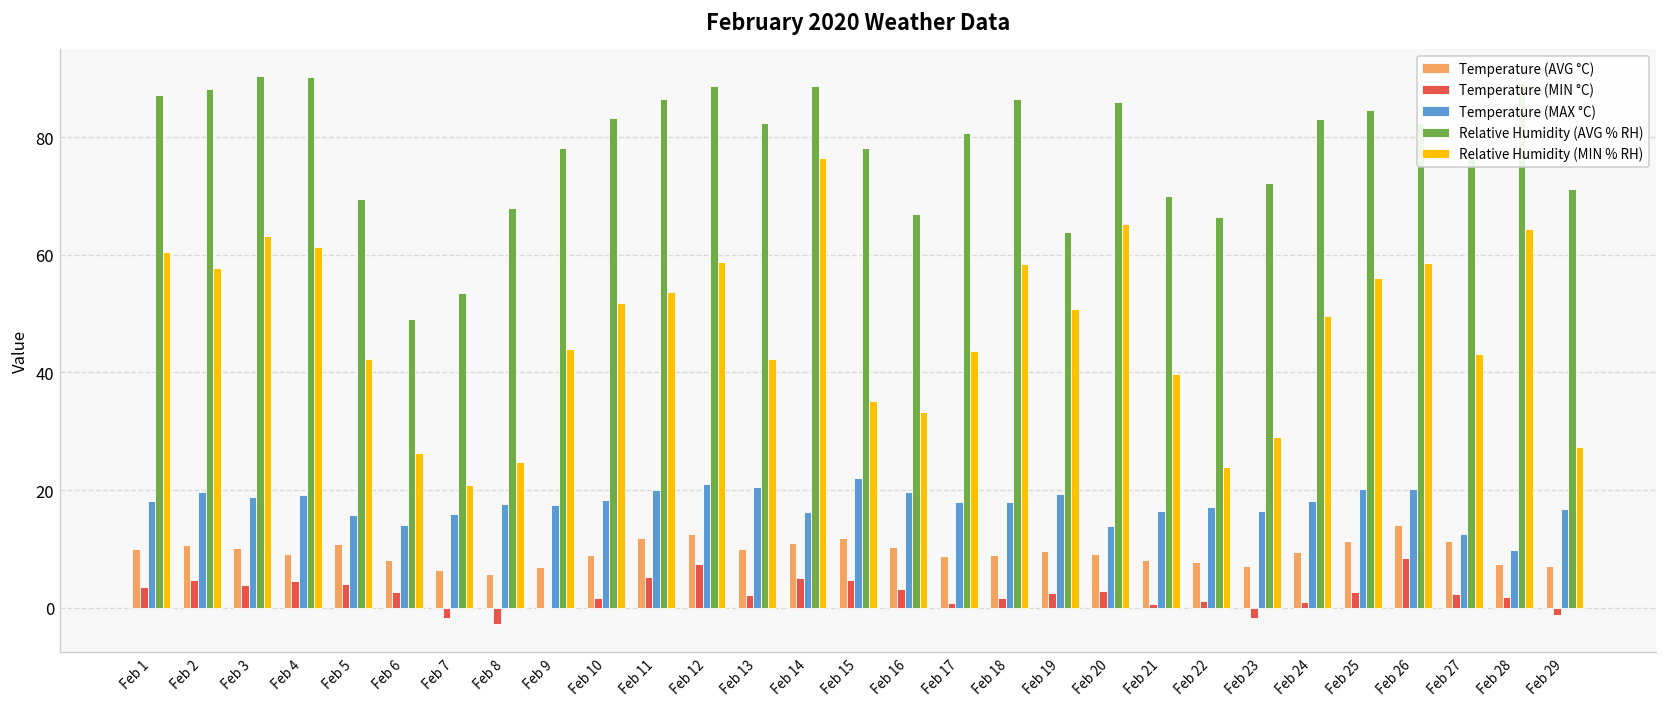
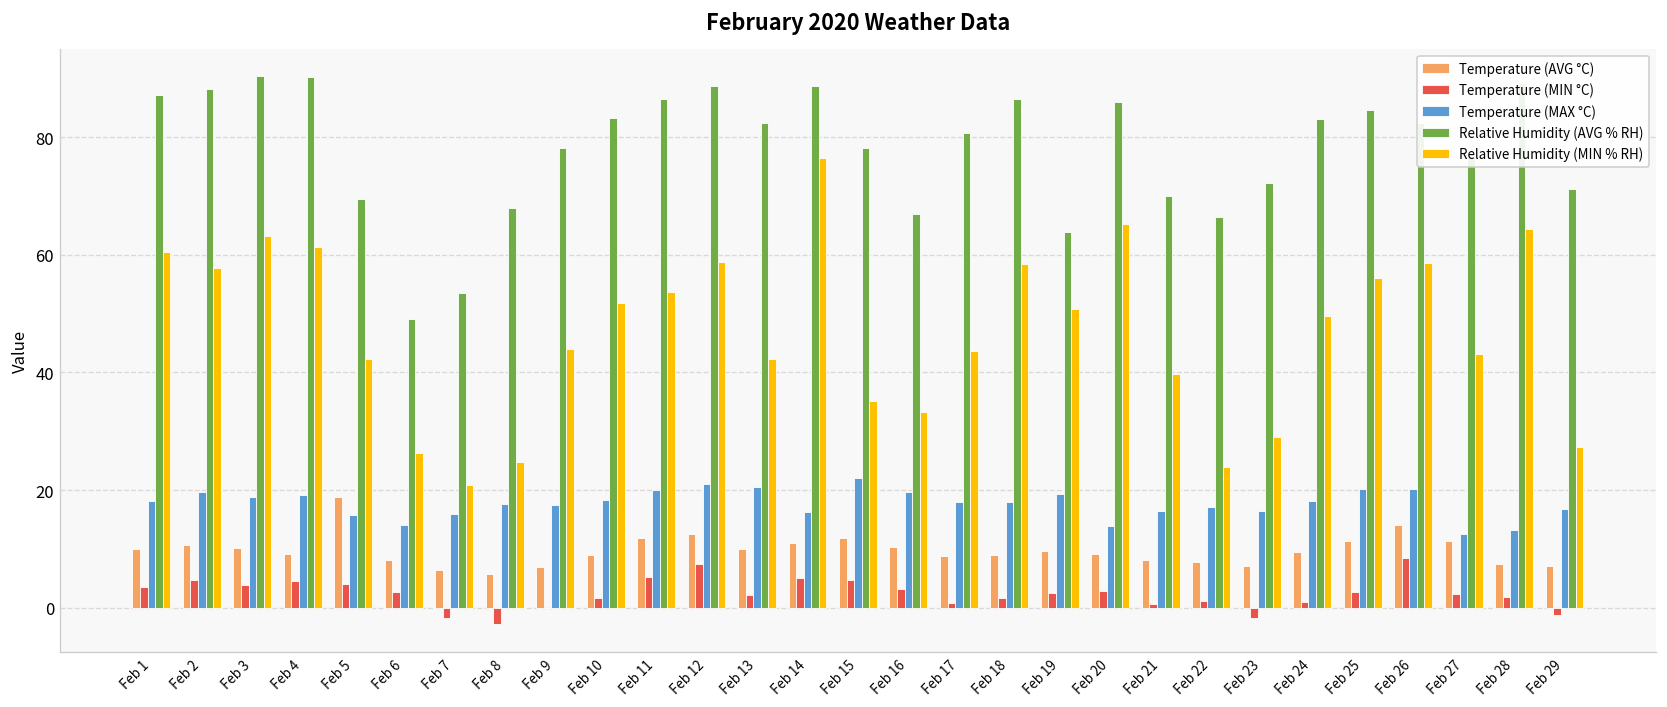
  {
    "Temperature (AVG °C)": {
      "Feb 1": 10,
      "Feb 2": 11,
      "Feb 3": 10,
      "Feb 4": 9,
-     "Feb 5": 11,
+     "Feb 5": 19,
      "Feb 6": 8,
      "Feb 7": 6,
      "Feb 8": 6,
      "Feb 9": 7,
      "Feb 10": 9,
      "Feb 11": 12,
      "Feb 12": 13,
      "Feb 13": 10,
      "Feb 14": 11,
      "Feb 15": 12,
      "Feb 16": 10,
      "Feb 17": 9,
      "Feb 18": 9,
      "Feb 19": 10,
      "Feb 20": 9,
      "Feb 21": 8,
      "Feb 22": 8,
      "Feb 23": 7,
      "Feb 24": 10,
      "Feb 25": 11,
      "Feb 26": 14,
      "Feb 27": 11,
      "Feb 28": 7,
      "Feb 29": 7
    },
    "Temperature (MIN °C)": {
      "Feb 1": 4,
      "Feb 2": 5,
      "Feb 3": 4,
      "Feb 4": 5,
      "Feb 5": 4,
      "Feb 6": 3,
      "Feb 7": -2,
      "Feb 8": -3,
      "Feb 10": 2,
      "Feb 11": 5,
      "Feb 12": 8,
      "Feb 13": 2,
      "Feb 14": 5,
      "Feb 15": 5,
      "Feb 16": 3,
      "Feb 17": 1,
      "Feb 18": 2,
      "Feb 19": 3,
      "Feb 20": 3,
      "Feb 21": 1,
      "Feb 22": 1,
      "Feb 23": -2,
      "Feb 24": 1,
      "Feb 25": 3,
      "Feb 26": 8,
      "Feb 27": 2,
      "Feb 28": 2,
      "Feb 29": -1
    },
    "Temperature (MAX °C)": {
      "Feb 1": 18,
      "Feb 2": 20,
      "Feb 3": 19,
      "Feb 4": 19,
      "Feb 5": 16,
      "Feb 6": 14,
      "Feb 7": 16,
      "Feb 8": 18,
      "Feb 9": 17,
      "Feb 10": 18,
      "Feb 11": 20,
      "Feb 12": 21,
      "Feb 13": 21,
      "Feb 14": 16,
      "Feb 15": 22,
      "Feb 16": 20,
      "Feb 17": 18,
      "Feb 18": 18,
      "Feb 19": 19,
      "Feb 20": 14,
      "Feb 21": 16,
      "Feb 22": 17,
      "Feb 23": 16,
      "Feb 24": 18,
      "Feb 25": 20,
      "Feb 26": 20,
      "Feb 27": 13,
-     "Feb 28": 10,
+     "Feb 28": 13,
      "Feb 29": 17
    },
    "Relative Humidity (AVG % RH)": {
      "Feb 1": 87,
      "Feb 2": 88,
      "Feb 3": 90,
      "Feb 4": 90,
      "Feb 5": 70,
      "Feb 6": 49,
      "Feb 7": 54,
      "Feb 8": 68,
      "Feb 9": 78,
      "Feb 10": 83,
      "Feb 11": 86,
      "Feb 12": 89,
      "Feb 13": 82,
      "Feb 14": 89,
      "Feb 15": 78,
      "Feb 16": 67,
      "Feb 17": 81,
      "Feb 18": 87,
      "Feb 19": 64,
      "Feb 20": 86,
      "Feb 21": 70,
      "Feb 22": 66,
      "Feb 23": 72,
      "Feb 24": 83,
      "Feb 25": 85,
      "Feb 29": 71
    },
    "Relative Humidity (MIN % RH)": {
      "Feb 1": 61,
      "Feb 2": 58,
      "Feb 3": 63,
      "Feb 4": 61,
      "Feb 5": 42,
      "Feb 6": 26,
      "Feb 7": 21,
      "Feb 8": 25,
      "Feb 9": 44,
      "Feb 10": 52,
      "Feb 11": 54,
      "Feb 12": 59,
      "Feb 13": 42,
      "Feb 14": 77,
      "Feb 15": 35,
      "Feb 16": 33,
      "Feb 17": 44,
      "Feb 18": 58,
      "Feb 19": 51,
      "Feb 20": 65,
      "Feb 21": 40,
      "Feb 22": 24,
      "Feb 23": 29,
      "Feb 24": 50,
      "Feb 25": 56,
      "Feb 26": 59,
      "Feb 27": 43,
      "Feb 28": 64,
      "Feb 29": 27
    }
  }
